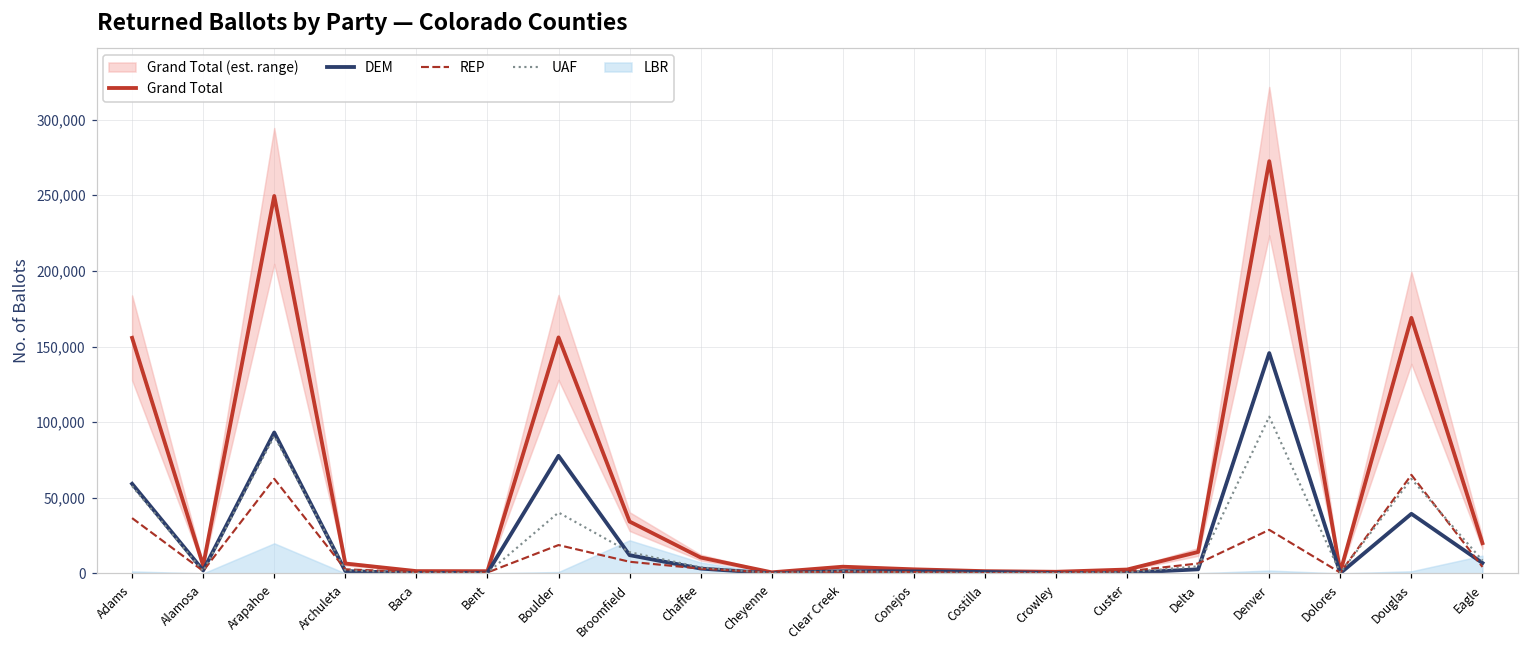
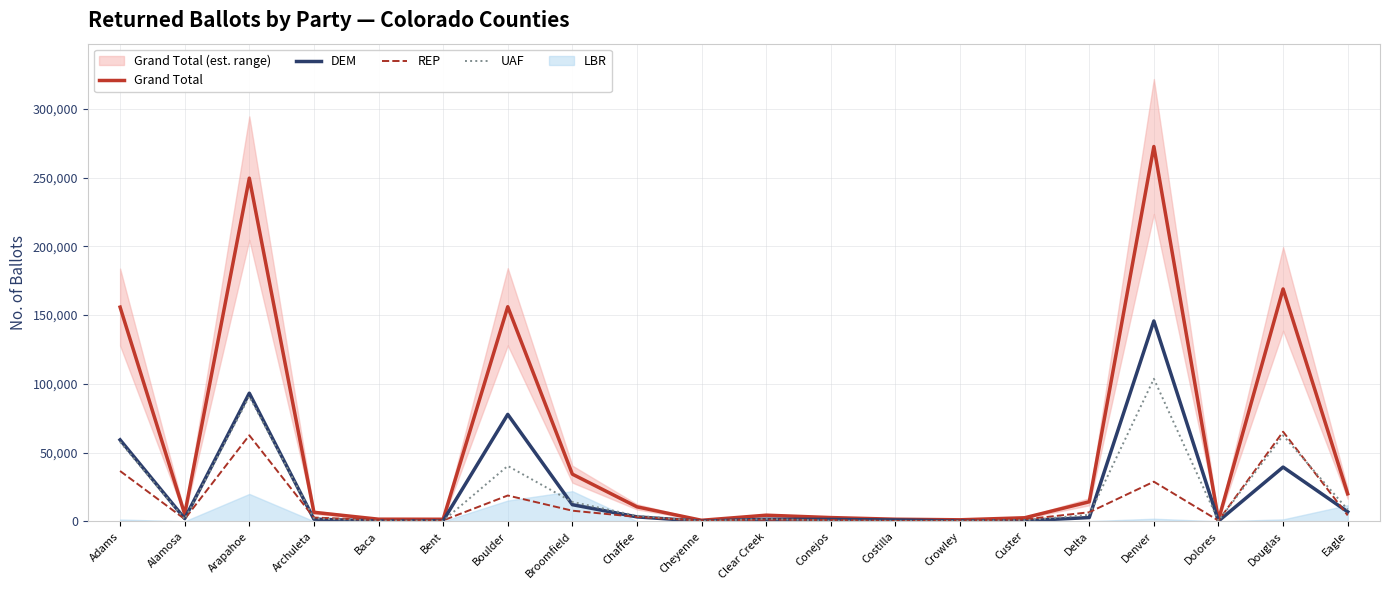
  {
    "DEM": {
      "Arapahoe": "93,000",
      "Boulder": "78,000",
      "Broomfield": "12,000",
      "Delta": "3,000",
      "Denver": "146,000",
      "Douglas": "39,000"
    },
    "LBR": {
      "Arapahoe": "20,000",
-     "Boulder": "1,000",
+     "Boulder": "15,000",
      "Broomfield": "22,000",
-     "Chaffee": "7,000",
+     "Chaffee": "0",
      "Denver": "2,000",
      "Eagle": "12,000"
    },
    "UAF": {
      "Arapahoe": "91,000",
      "Boulder": "40,000",
      "Broomfield": "14,000",
      "Delta": "5,000",
      "Denver": "104,000",
      "Douglas": "62,000"
    }
  }
